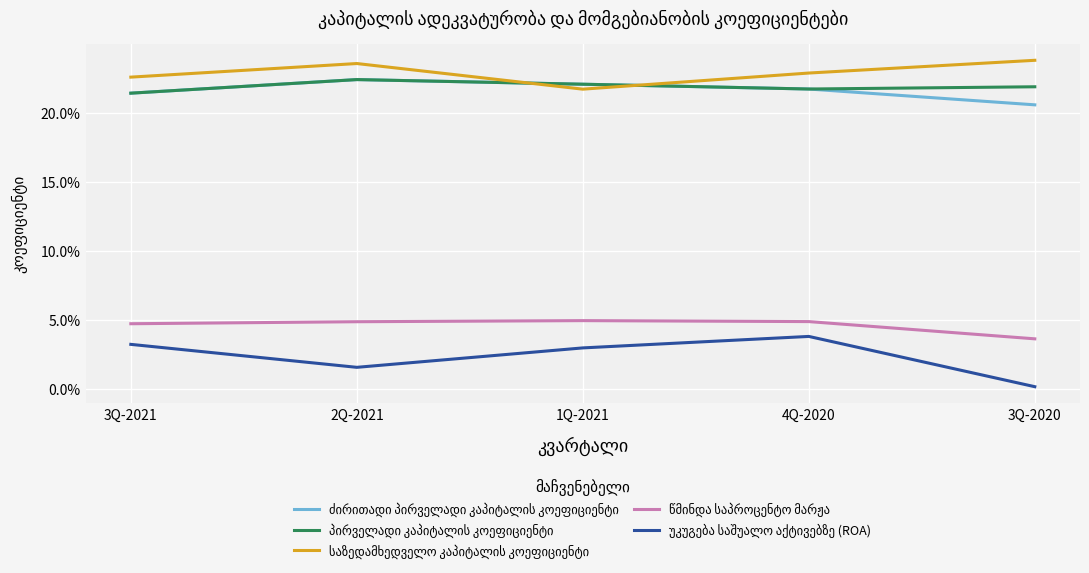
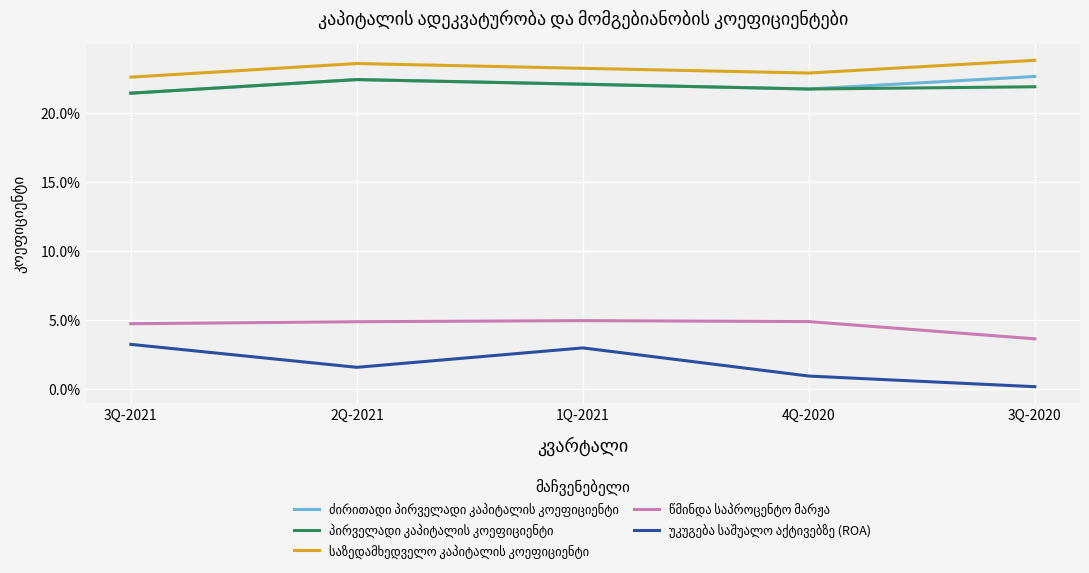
  {
    "ძირითადი პირველადი კაპიტალის კოეფიციენტი": {
-     "3Q-2020": "20.6%"
+     "3Q-2020": "22.6%"
    },
    "პირველადი კაპიტალის კოეფიციენტი": {
      "3Q-2020": "21.9%"
    },
    "საზედამხედველო კაპიტალის კოეფიციენტი": {
      "3Q-2021": "22.6%",
      "2Q-2021": "23.6%",
-     "1Q-2021": "21.7%",
+     "1Q-2021": "23.2%",
      "4Q-2020": "22.9%",
      "3Q-2020": "23.8%"
    },
    "წმინდა საპროცენტო მარჟა": {
      "3Q-2021": "4.7%",
      "2Q-2021": "4.9%",
      "1Q-2021": "4.9%",
      "4Q-2020": "4.9%",
      "3Q-2020": "3.6%"
    },
    "უკუგება საშუალო აქტივებზე (ROA)": {
      "3Q-2021": "3.2%",
      "2Q-2021": "1.6%",
      "1Q-2021": "3.0%",
-     "4Q-2020": "3.8%",
+     "4Q-2020": "0.9%",
      "3Q-2020": "0.2%"
    }
  }
